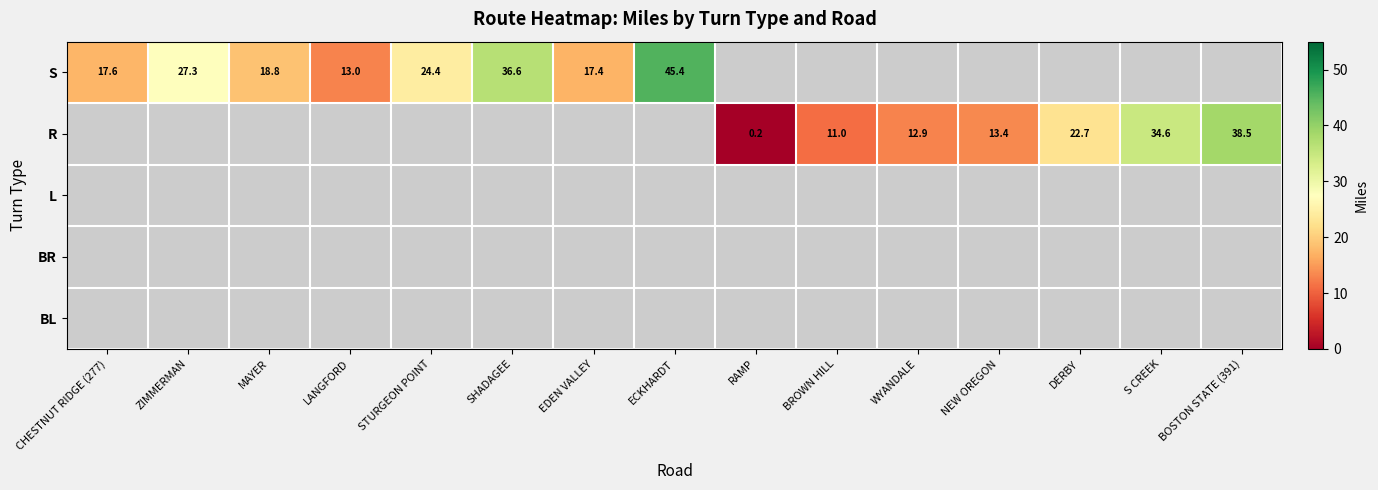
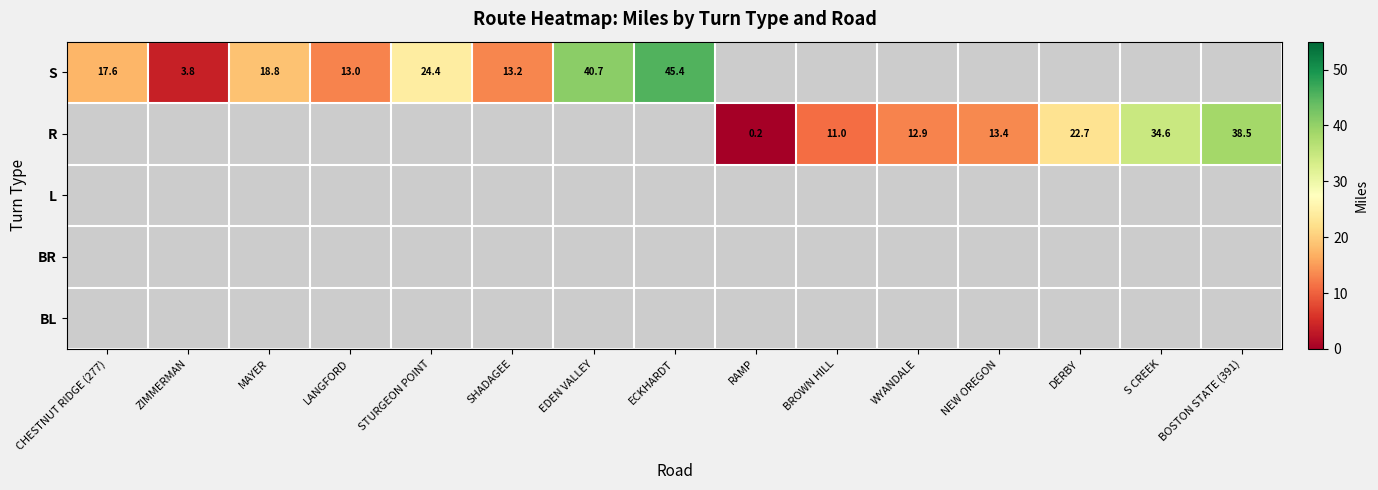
  {
    "S": {
      "CHESTNUT RIDGE (277)": 17.6,
-     "ZIMMERMAN": 27.3,
+     "ZIMMERMAN": 3.8,
      "MAYER": 18.8,
      "LANGFORD": 13.0,
      "STURGEON POINT": 24.4,
-     "SHADAGEE": 36.6,
-     "EDEN VALLEY": 17.4,
+     "SHADAGEE": 13.2,
+     "EDEN VALLEY": 40.7,
      "ECKHARDT": 45.4
    },
    "R": {
      "RAMP": 0.2,
      "BROWN HILL": 11.0,
      "WYANDALE": 12.9,
      "NEW OREGON": 13.4,
      "DERBY": 22.7,
      "S CREEK": 34.6,
      "BOSTON STATE (391)": 38.5
    }
  }
